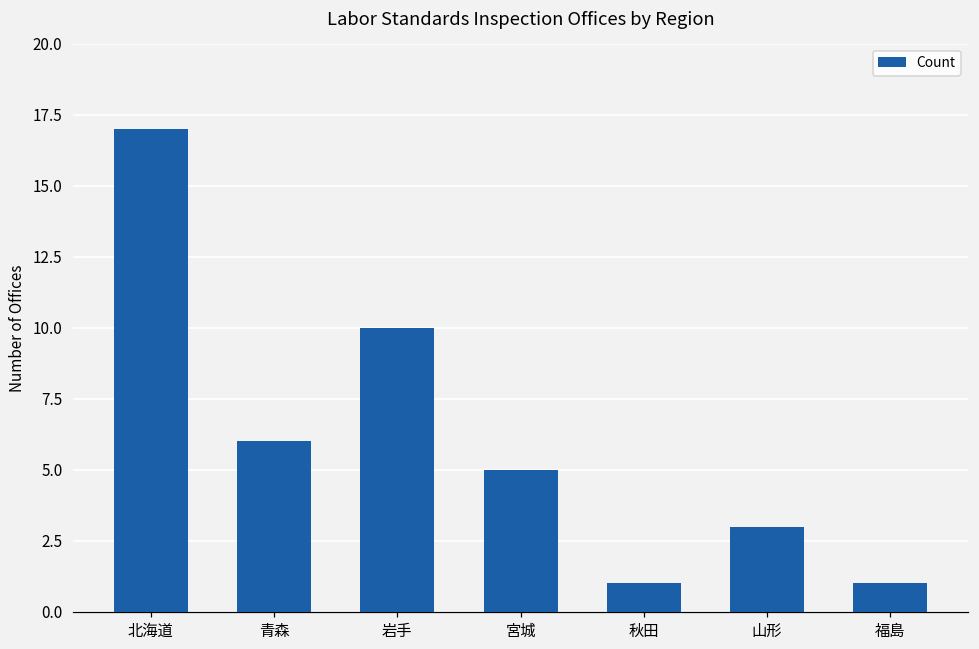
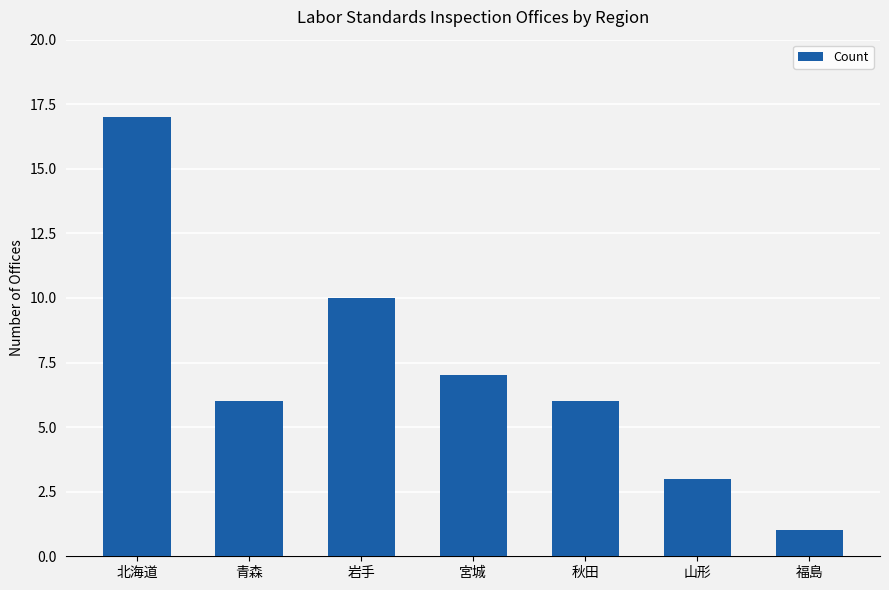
  {
    "北海道": 17,
    "青森": 6,
    "岩手": 10,
-   "宮城": 5,
-   "秋田": 1,
+   "宮城": 7,
+   "秋田": 6,
    "山形": 3,
    "福島": 1
  }
